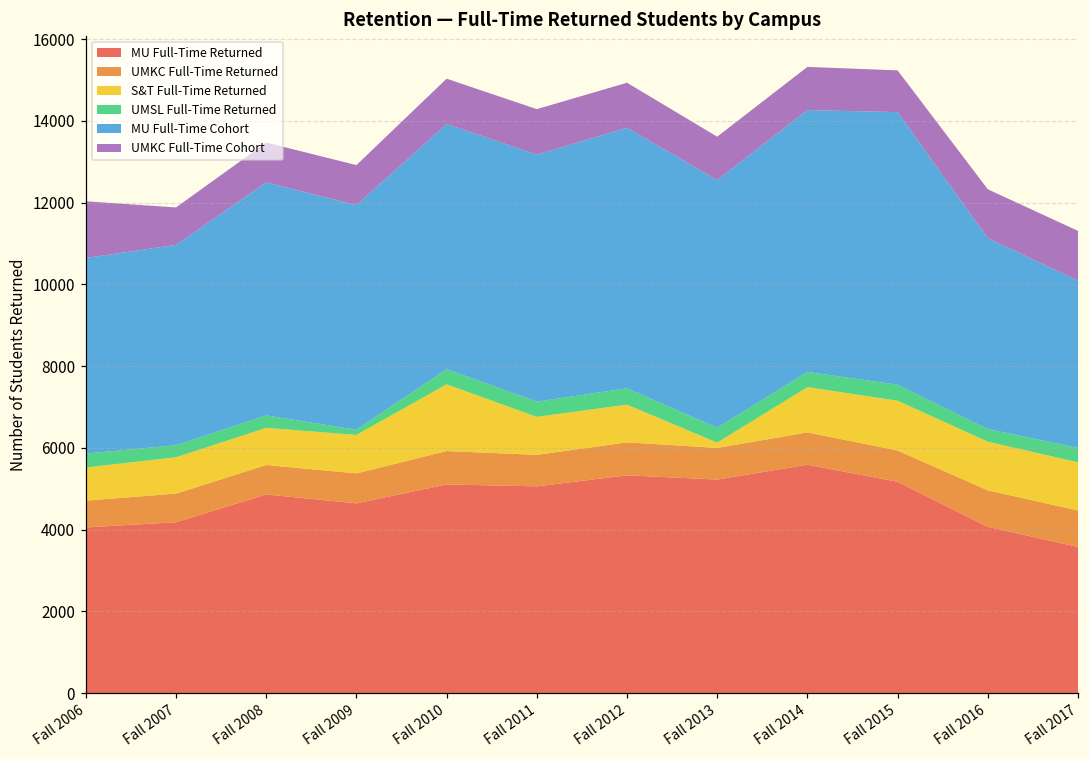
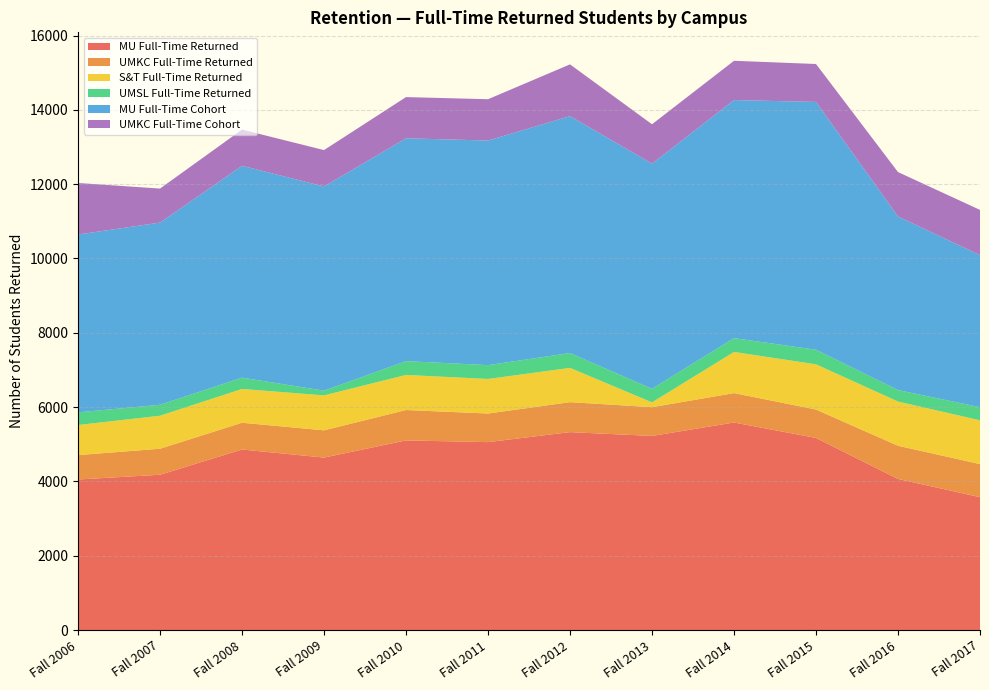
  {
    "S&T Full-Time Returned": {
      "Fall 2006": 800,
      "Fall 2007": 900,
      "Fall 2008": 900,
      "Fall 2009": 900,
-     "Fall 2010": 1600,
+     "Fall 2010": 900,
      "Fall 2011": 900,
      "Fall 2012": 900,
      "Fall 2013": 100,
      "Fall 2014": 1100,
      "Fall 2015": 1200,
      "Fall 2016": 1200,
      "Fall 2017": 1200
    },
    "UMSL Full-Time Returned": {
      "Fall 2006": 300,
      "Fall 2007": 300,
      "Fall 2008": 300,
      "Fall 2009": 100,
      "Fall 2010": 400,
      "Fall 2011": 400,
      "Fall 2012": 400,
      "Fall 2013": 400,
      "Fall 2014": 400,
      "Fall 2015": 400,
      "Fall 2016": 300,
      "Fall 2017": 400
    },
    "MU Full-Time Cohort": {
      "Fall 2006": 4800,
      "Fall 2007": 4900,
      "Fall 2008": 5700,
      "Fall 2009": 5500,
      "Fall 2010": 6000,
      "Fall 2011": 6000,
      "Fall 2012": 6400,
      "Fall 2013": 6100,
      "Fall 2014": 6400,
      "Fall 2015": 6700,
      "Fall 2016": 4700,
      "Fall 2017": 4100
    },
    "UMKC Full-Time Cohort": {
      "Fall 2006": 1400,
      "Fall 2007": 900,
      "Fall 2009": 1000,
      "Fall 2010": 1100,
      "Fall 2011": 1100,
-     "Fall 2012": 1100,
+     "Fall 2012": 1400,
      "Fall 2013": 1100,
      "Fall 2014": 1100,
      "Fall 2015": 1000,
      "Fall 2016": 1200,
      "Fall 2017": 1200
    }
  }
